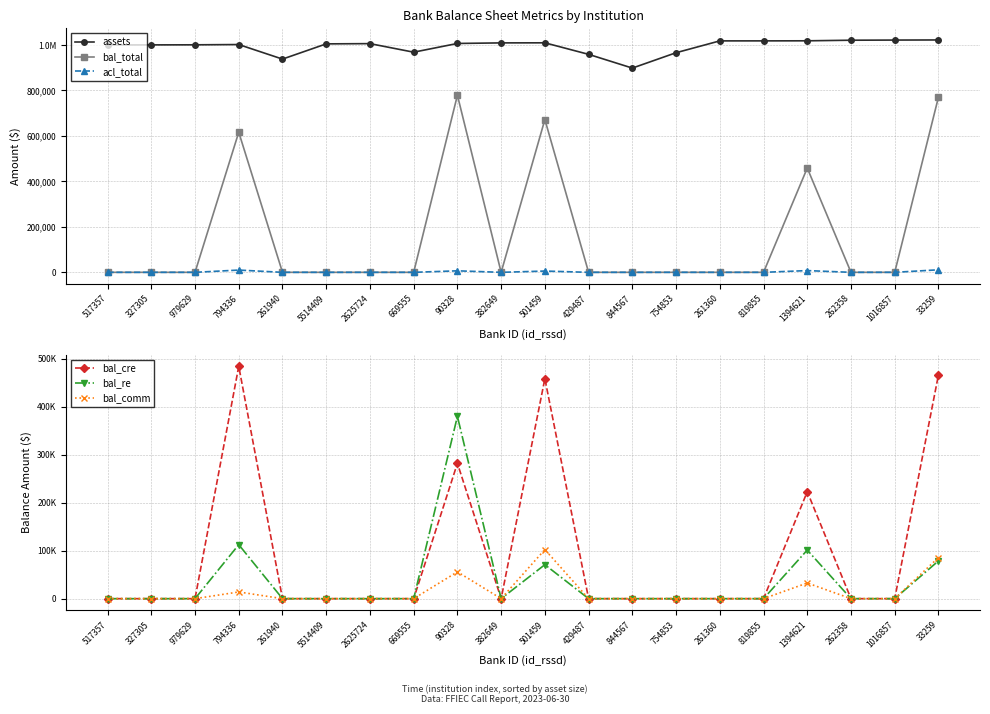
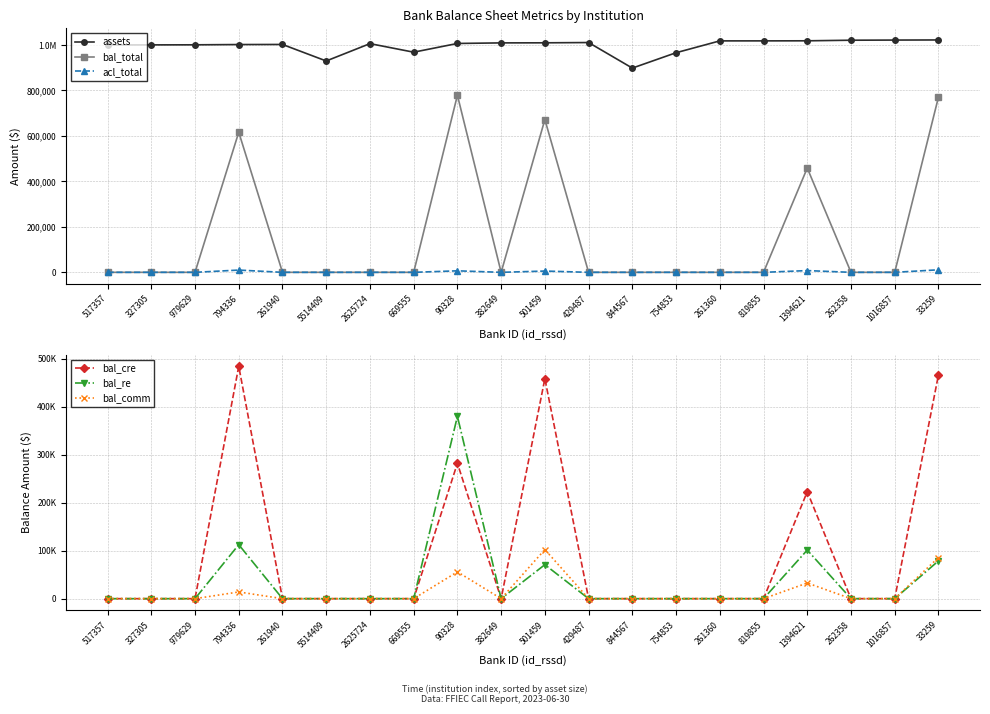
  {
    "Bank Balance Sheet Metrics by Institution": {
      "assets": {
        "327305": "1,000,000",
        "979629": "1,000,000",
        "794336": "1,000,000",
-       "261940": "940,000",
-       "5514409": "1,010,000",
+       "261940": "1,000,000",
+       "5514409": "930,000",
        "2625724": "1,010,000",
        "669555": "970,000",
        "90328": "1,010,000",
        "382649": "1,010,000",
        "501459": "1,010,000",
-       "429487": "960,000",
+       "429487": "1,010,000",
        "844567": "900,000",
        "754853": "970,000",
        "261360": "1,020,000",
        "819855": "1,020,000",
        "1394621": "1,020,000",
        "262358": "1,020,000",
        "1016857": "1,020,000",
        "33259": "1,020,000"
      },
      "bal_total": {
        "794336": "620,000",
        "90328": "780,000",
        "501459": "670,000",
        "1394621": "460,000",
        "33259": "770,000"
      },
      "acl_total": {
        "794336": "10,000",
        "90328": "10,000",
        "501459": "10,000",
        "1394621": "10,000",
        "33259": "10,000"
      }
    }
  }
